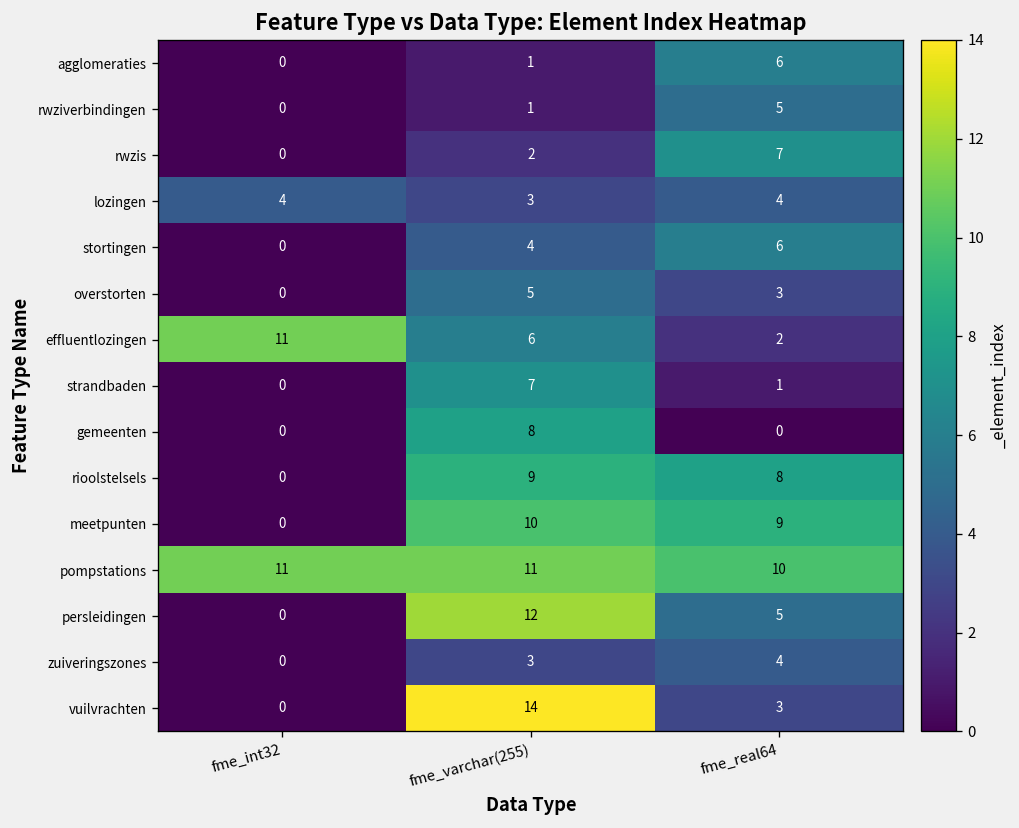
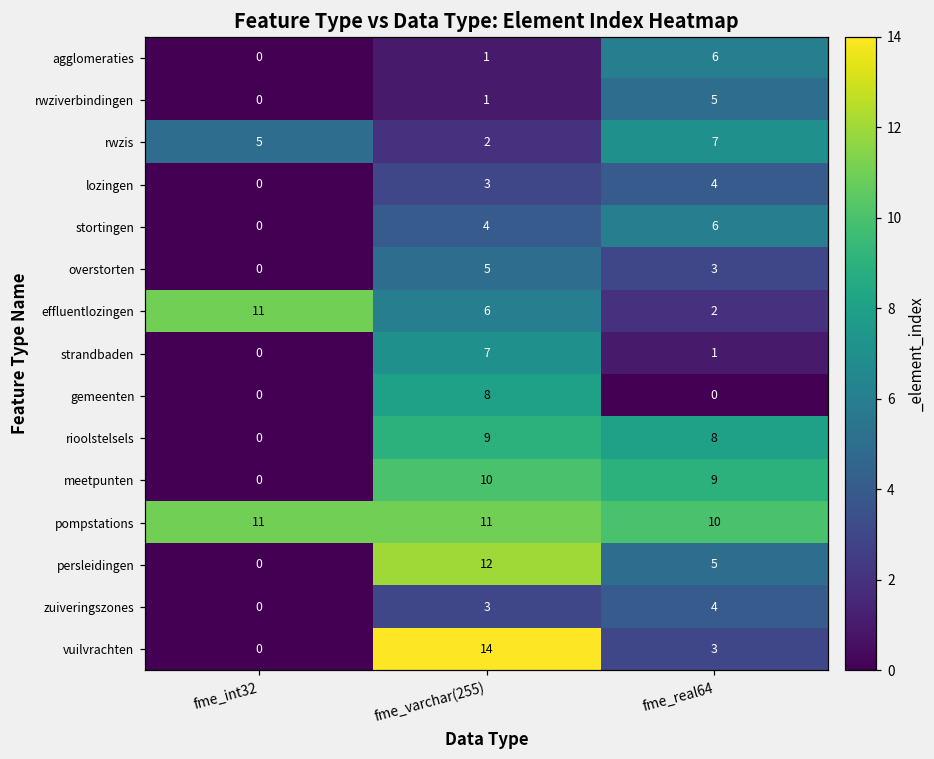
  {
    "agglomeraties": {
      "fme_int32": 0,
      "fme_varchar(255)": 1,
      "fme_real64": 6
    },
    "rwziverbindingen": {
      "fme_int32": 0,
      "fme_varchar(255)": 1,
      "fme_real64": 5
    },
    "rwzis": {
-     "fme_int32": 0,
+     "fme_int32": 5,
      "fme_varchar(255)": 2,
      "fme_real64": 7
    },
    "lozingen": {
-     "fme_int32": 4,
+     "fme_int32": 0,
      "fme_varchar(255)": 3,
      "fme_real64": 4
    },
    "stortingen": {
      "fme_int32": 0,
      "fme_varchar(255)": 4,
      "fme_real64": 6
    },
    "overstorten": {
      "fme_int32": 0,
      "fme_varchar(255)": 5,
      "fme_real64": 3
    },
    "effluentlozingen": {
      "fme_int32": 11,
      "fme_varchar(255)": 6,
      "fme_real64": 2
    },
    "strandbaden": {
      "fme_int32": 0,
      "fme_varchar(255)": 7,
      "fme_real64": 1
    },
    "gemeenten": {
      "fme_int32": 0,
      "fme_varchar(255)": 8,
      "fme_real64": 0
    },
    "rioolstelsels": {
      "fme_int32": 0,
      "fme_varchar(255)": 9,
      "fme_real64": 8
    },
    "meetpunten": {
      "fme_int32": 0,
      "fme_varchar(255)": 10,
      "fme_real64": 9
    },
    "pompstations": {
      "fme_int32": 11,
      "fme_varchar(255)": 11,
      "fme_real64": 10
    },
    "persleidingen": {
      "fme_int32": 0,
      "fme_varchar(255)": 12,
      "fme_real64": 5
    },
    "zuiveringszones": {
      "fme_int32": 0,
      "fme_varchar(255)": 3,
      "fme_real64": 4
    },
    "vuilvrachten": {
      "fme_int32": 0,
      "fme_varchar(255)": 14,
      "fme_real64": 3
    }
  }
